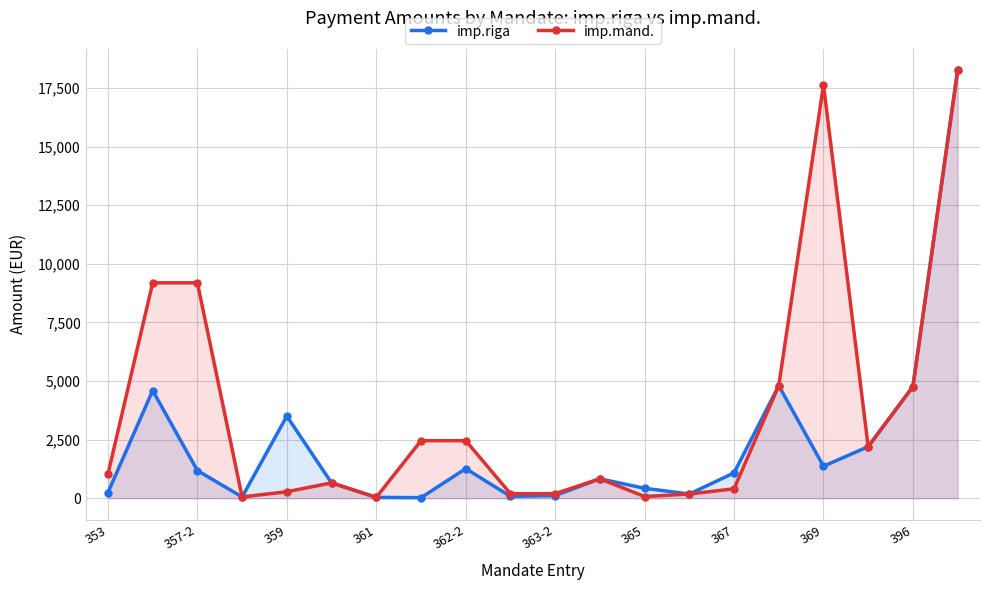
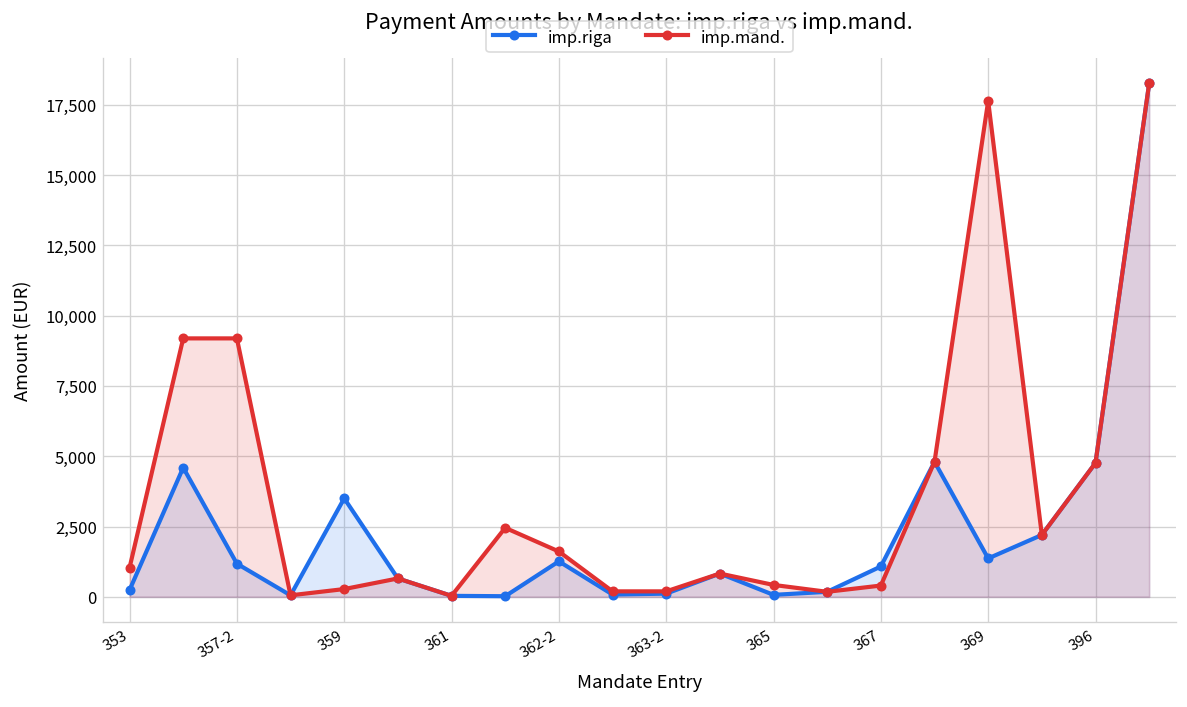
  {
    "imp.riga": {
      "353": "200",
      "357-2": "1,200",
      "359": "3,500",
      "362-2": "1,300",
-     "365": "400",
+     "365": "100",
      "367": "1,100",
      "369": "1,400"
    },
    "imp.mand.": {
      "353": "1,000",
      "357-2": "9,200",
      "359": "300",
-     "362-2": "2,500",
-     "365": "100",
+     "362-2": "1,600",
+     "365": "400",
      "367": "400",
      "369": "17,600"
    }
  }
